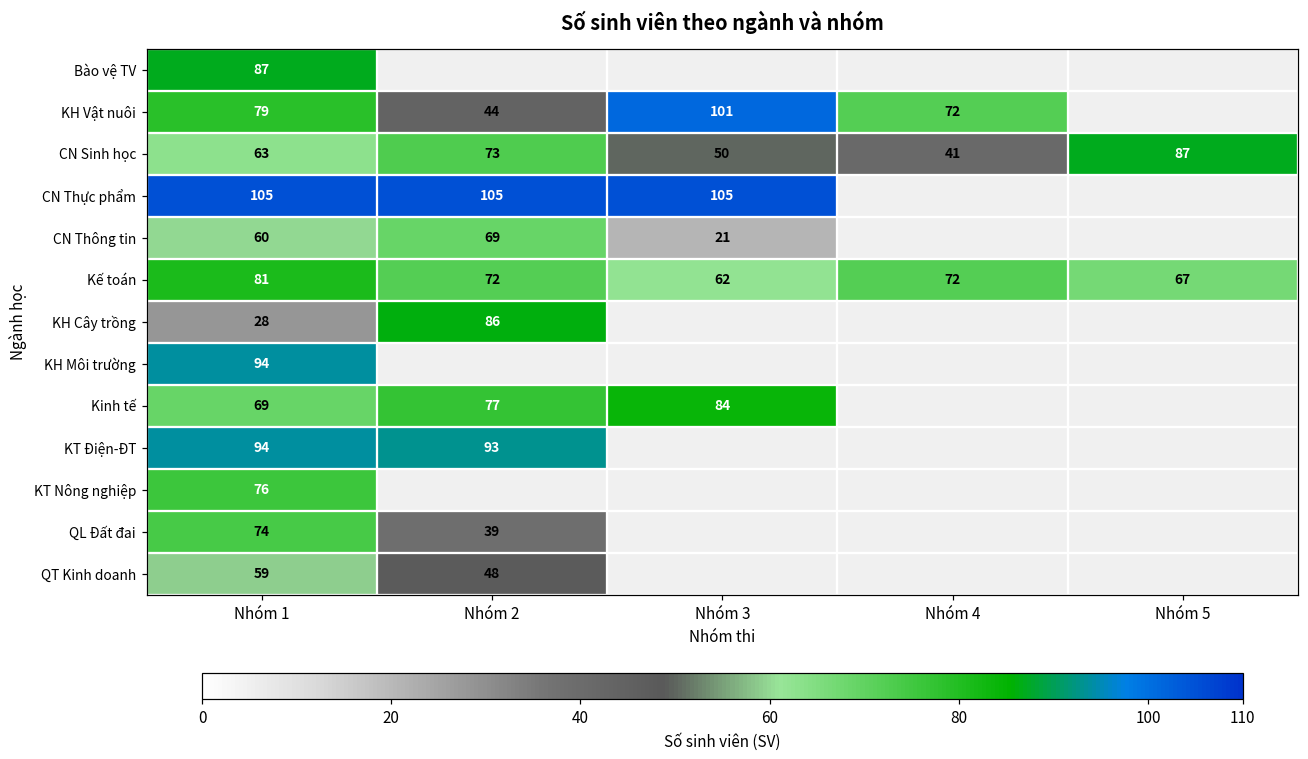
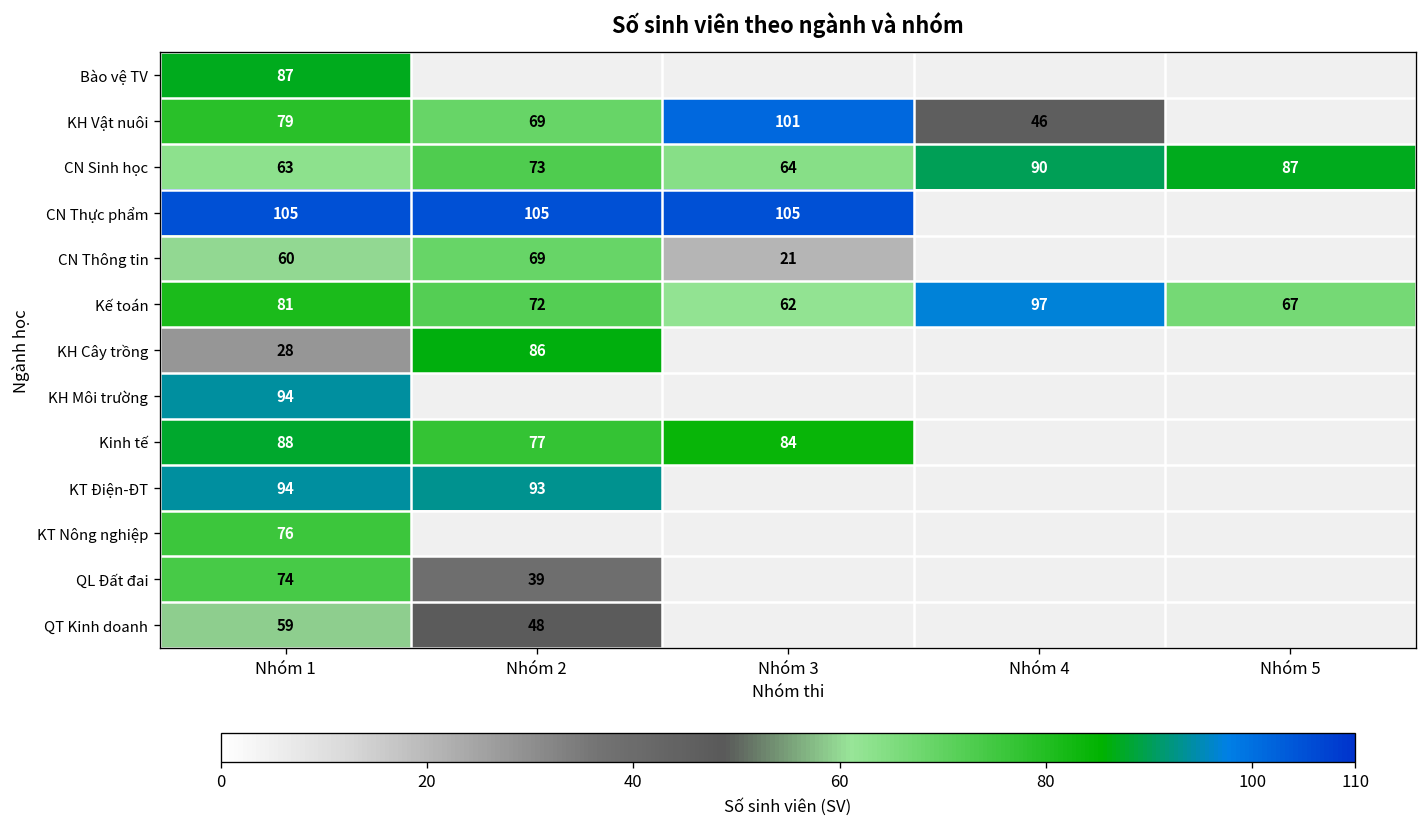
  {
    "Bào vệ TV": {
      "Nhóm 1": 87
    },
    "KH Vật nuôi": {
      "Nhóm 1": 79,
-     "Nhóm 2": 44,
+     "Nhóm 2": 69,
      "Nhóm 3": 101,
-     "Nhóm 4": 72
+     "Nhóm 4": 46
    },
    "CN Sinh học": {
      "Nhóm 1": 63,
      "Nhóm 2": 73,
-     "Nhóm 3": 50,
-     "Nhóm 4": 41,
+     "Nhóm 3": 64,
+     "Nhóm 4": 90,
      "Nhóm 5": 87
    },
    "CN Thực phẩm": {
      "Nhóm 1": 105,
      "Nhóm 2": 105,
      "Nhóm 3": 105
    },
    "CN Thông tin": {
      "Nhóm 1": 60,
      "Nhóm 2": 69,
      "Nhóm 3": 21
    },
    "Kế toán": {
      "Nhóm 1": 81,
      "Nhóm 2": 72,
      "Nhóm 3": 62,
-     "Nhóm 4": 72,
+     "Nhóm 4": 97,
      "Nhóm 5": 67
    },
    "KH Cây trồng": {
      "Nhóm 1": 28,
      "Nhóm 2": 86
    },
    "KH Môi trường": {
      "Nhóm 1": 94
    },
    "Kinh tế": {
-     "Nhóm 1": 69,
+     "Nhóm 1": 88,
      "Nhóm 2": 77,
      "Nhóm 3": 84
    },
    "KT Điện-ĐT": {
      "Nhóm 1": 94,
      "Nhóm 2": 93
    },
    "KT Nông nghiệp": {
      "Nhóm 1": 76
    },
    "QL Đất đai": {
      "Nhóm 1": 74,
      "Nhóm 2": 39
    },
    "QT Kinh doanh": {
      "Nhóm 1": 59,
      "Nhóm 2": 48
    }
  }
